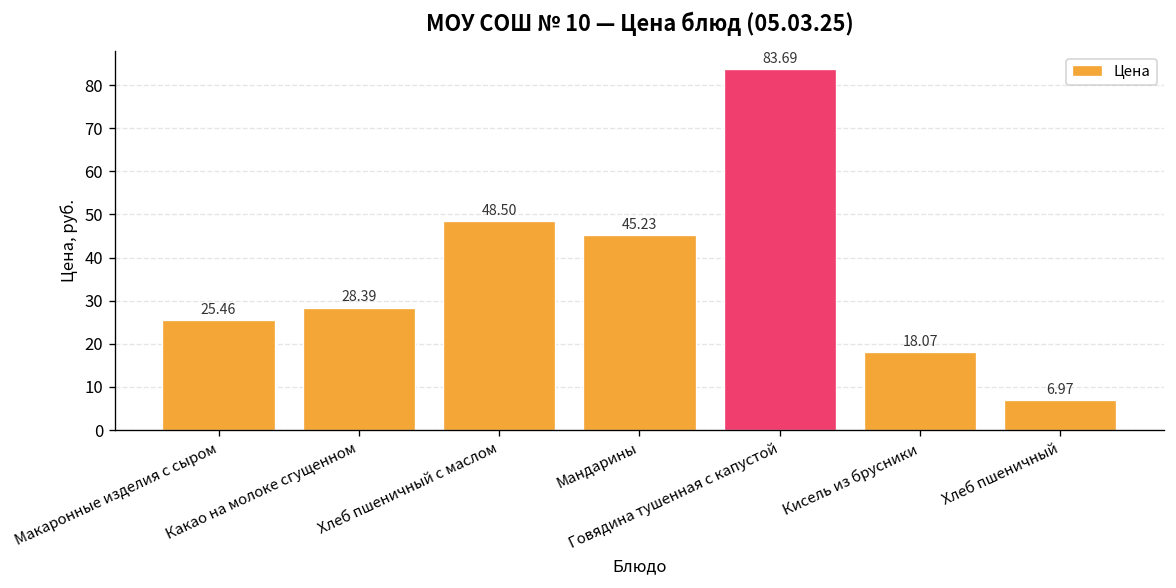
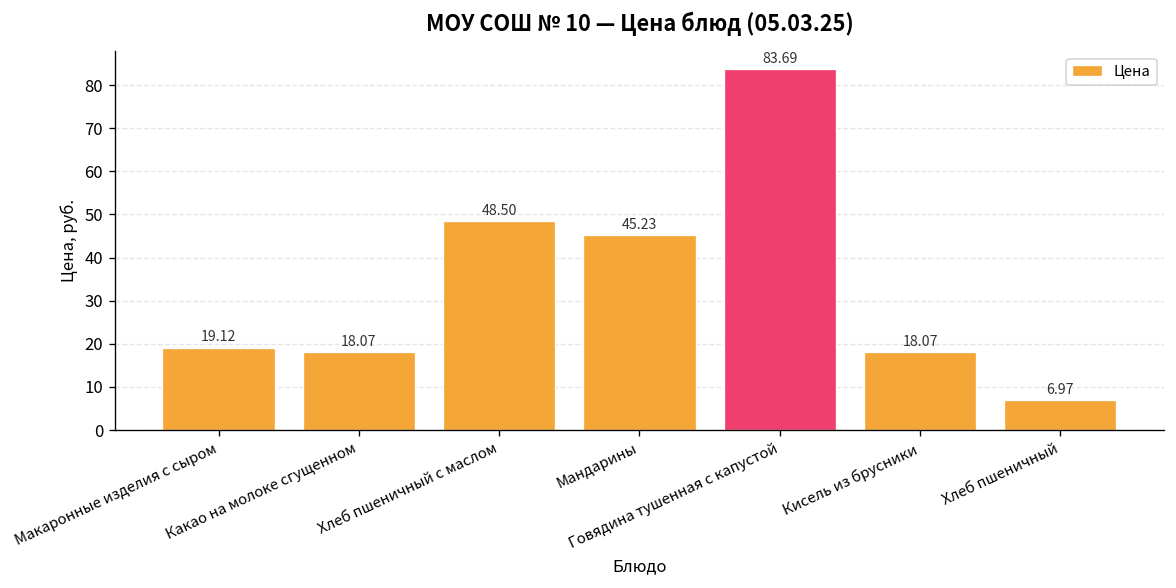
  {
-   "Макаронные изделия с сыром": 25.46,
-   "Какао на молоке сгущенном": 28.39,
+   "Макаронные изделия с сыром": 19.12,
+   "Какао на молоке сгущенном": 18.07,
    "Хлеб пшеничный с маслом": 48.50,
    "Мандарины": 45.23,
    "Говядина тушенная с капустой": 83.69,
    "Кисель из брусники": 18.07,
    "Хлеб пшеничный": 6.97
  }
